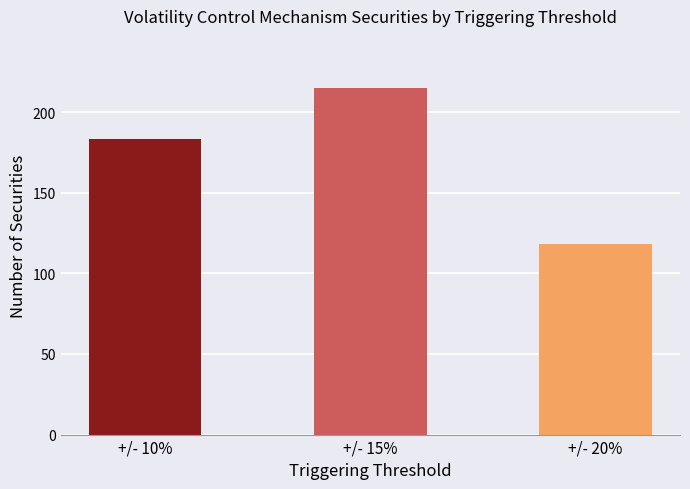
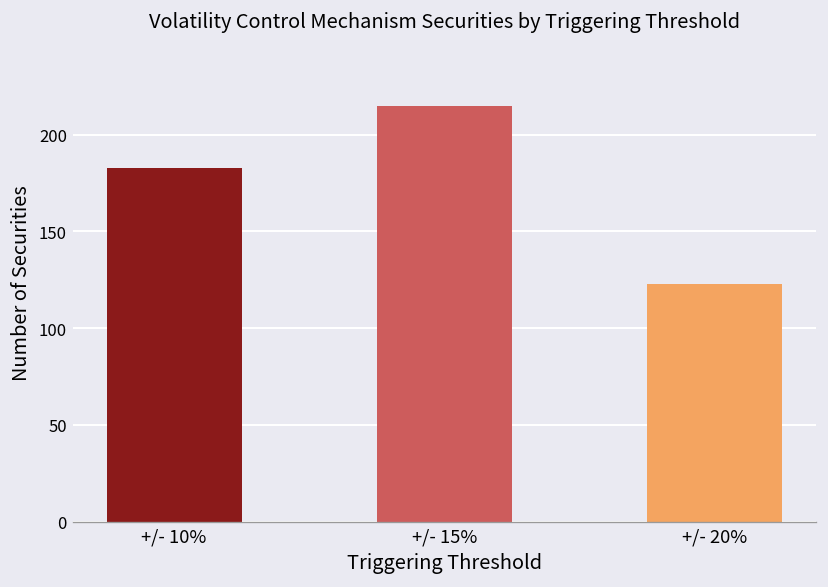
  {
    "+/- 10%": 183,
    "+/- 15%": 215,
-   "+/- 20%": 118
+   "+/- 20%": 123
  }
